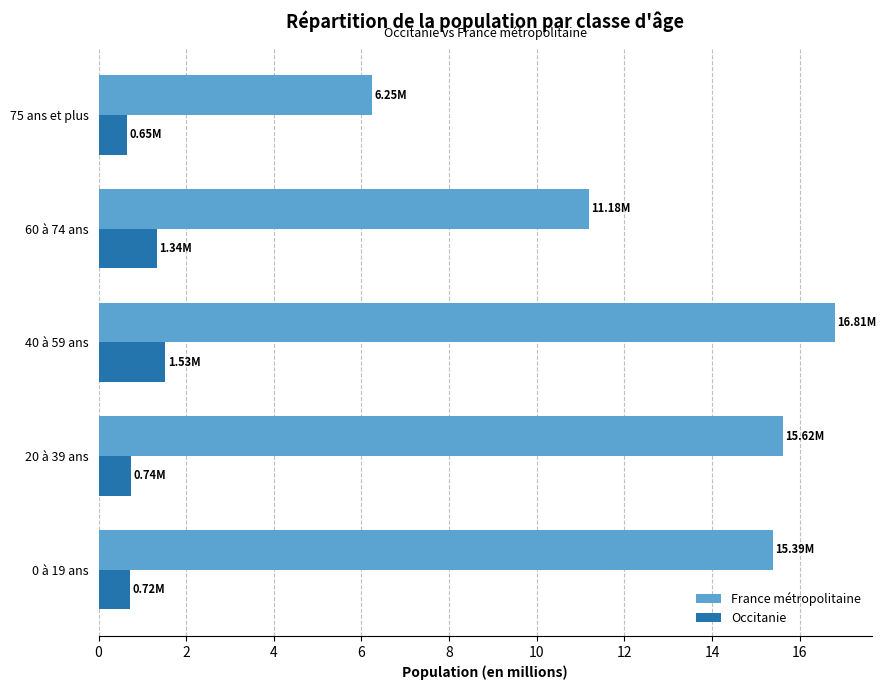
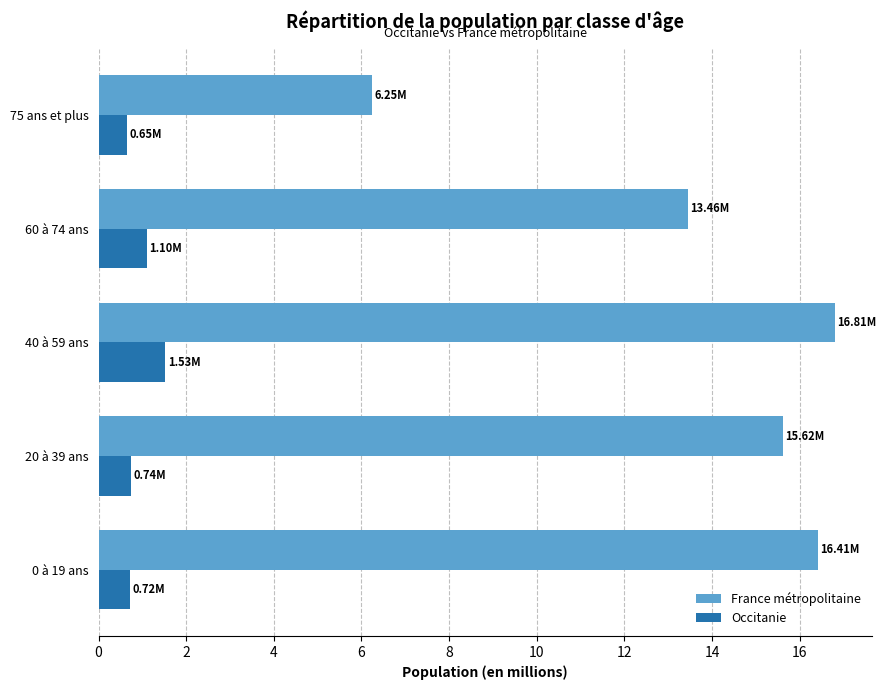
  {
    "France métropolitaine": {
      "75 ans et plus": "6.25M",
-     "60 à 74 ans": "11.18M",
+     "60 à 74 ans": "13.46M",
      "40 à 59 ans": "16.81M",
      "20 à 39 ans": "15.62M",
-     "0 à 19 ans": "15.39M"
+     "0 à 19 ans": "16.41M"
    },
    "Occitanie": {
      "75 ans et plus": "0.65M",
-     "60 à 74 ans": "1.34M",
+     "60 à 74 ans": "1.10M",
      "40 à 59 ans": "1.53M",
      "20 à 39 ans": "0.74M",
      "0 à 19 ans": "0.72M"
    }
  }
